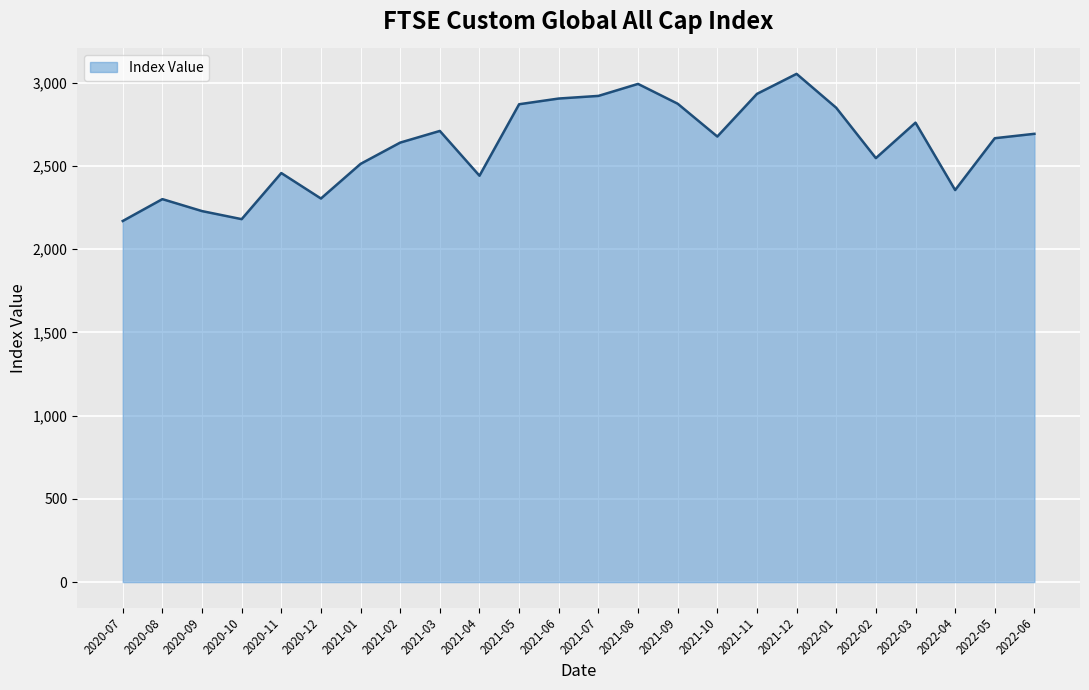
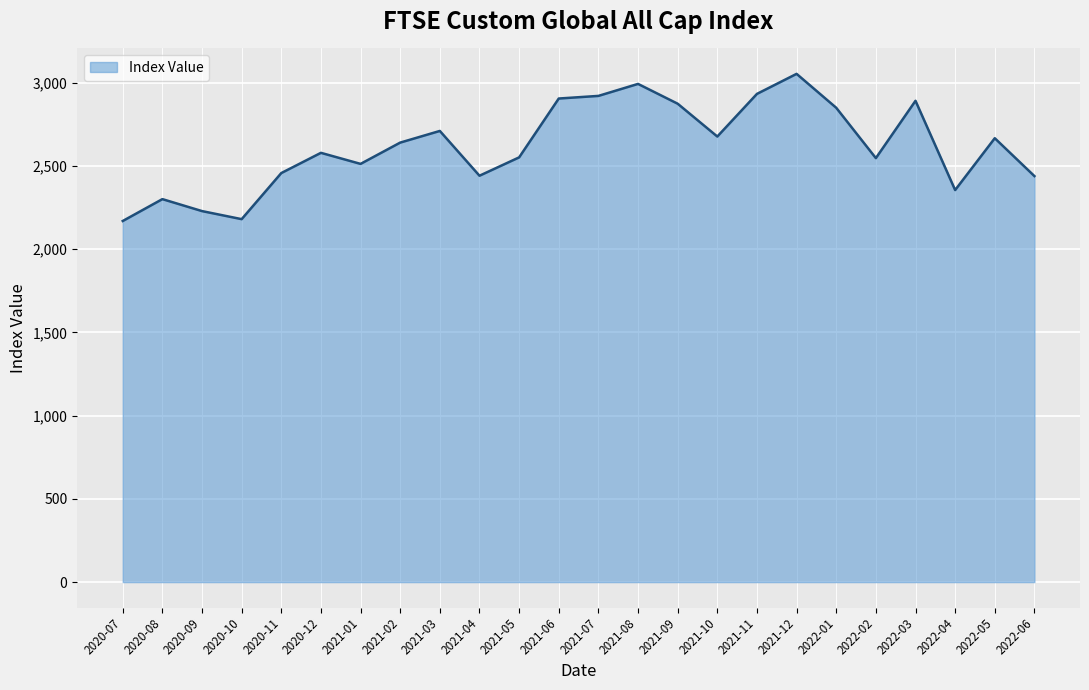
  {
    "2020-07": "2,170",
    "2020-08": "2,300",
    "2020-09": "2,230",
    "2020-10": "2,180",
    "2020-11": "2,460",
-   "2020-12": "2,300",
+   "2020-12": "2,580",
    "2021-01": "2,510",
    "2021-02": "2,640",
    "2021-03": "2,710",
    "2021-04": "2,440",
-   "2021-05": "2,870",
+   "2021-05": "2,550",
    "2021-06": "2,900",
    "2021-07": "2,920",
    "2021-08": "2,990",
    "2021-09": "2,870",
    "2021-10": "2,680",
    "2021-11": "2,930",
    "2021-12": "3,050",
    "2022-01": "2,850",
    "2022-02": "2,550",
-   "2022-03": "2,760",
+   "2022-03": "2,890",
    "2022-04": "2,350",
    "2022-05": "2,670",
-   "2022-06": "2,690"
+   "2022-06": "2,440"
  }
